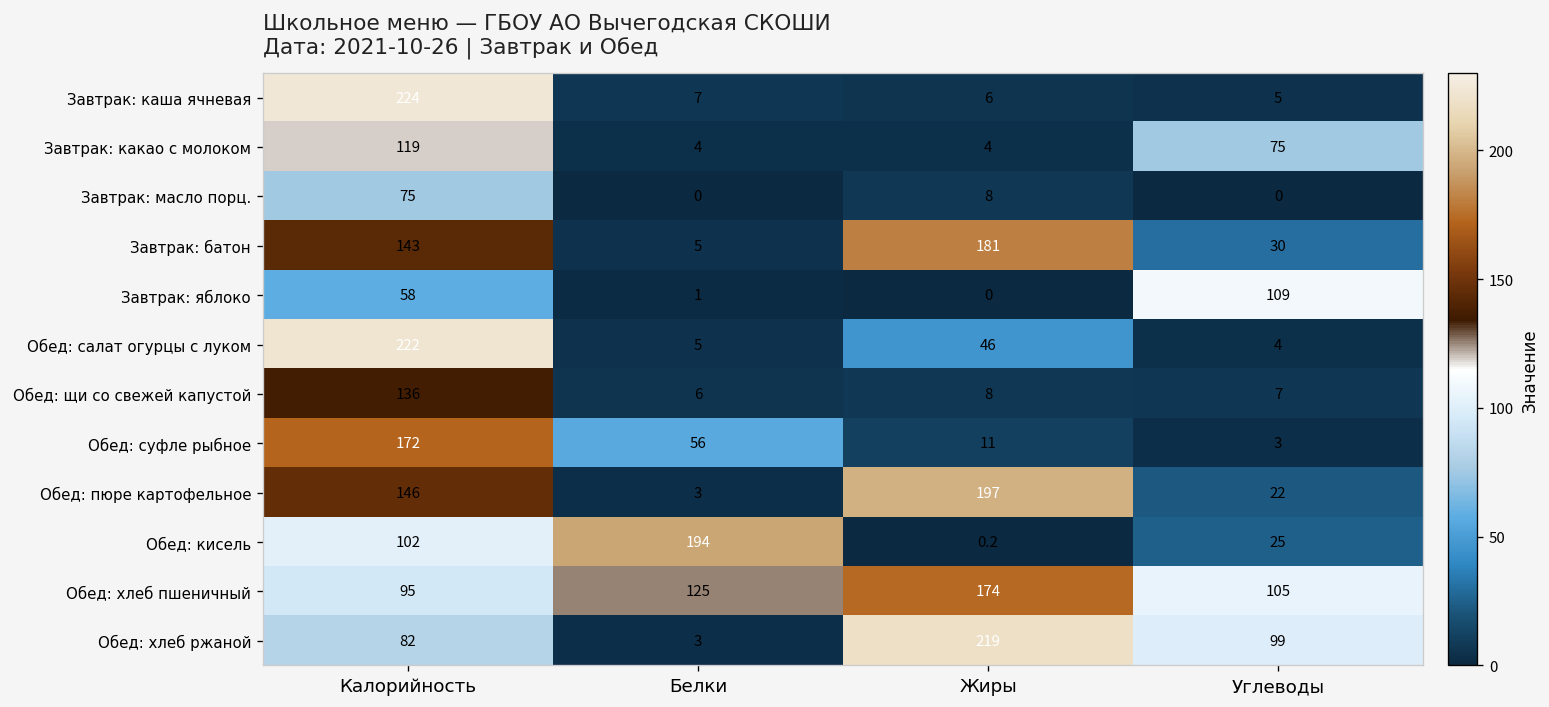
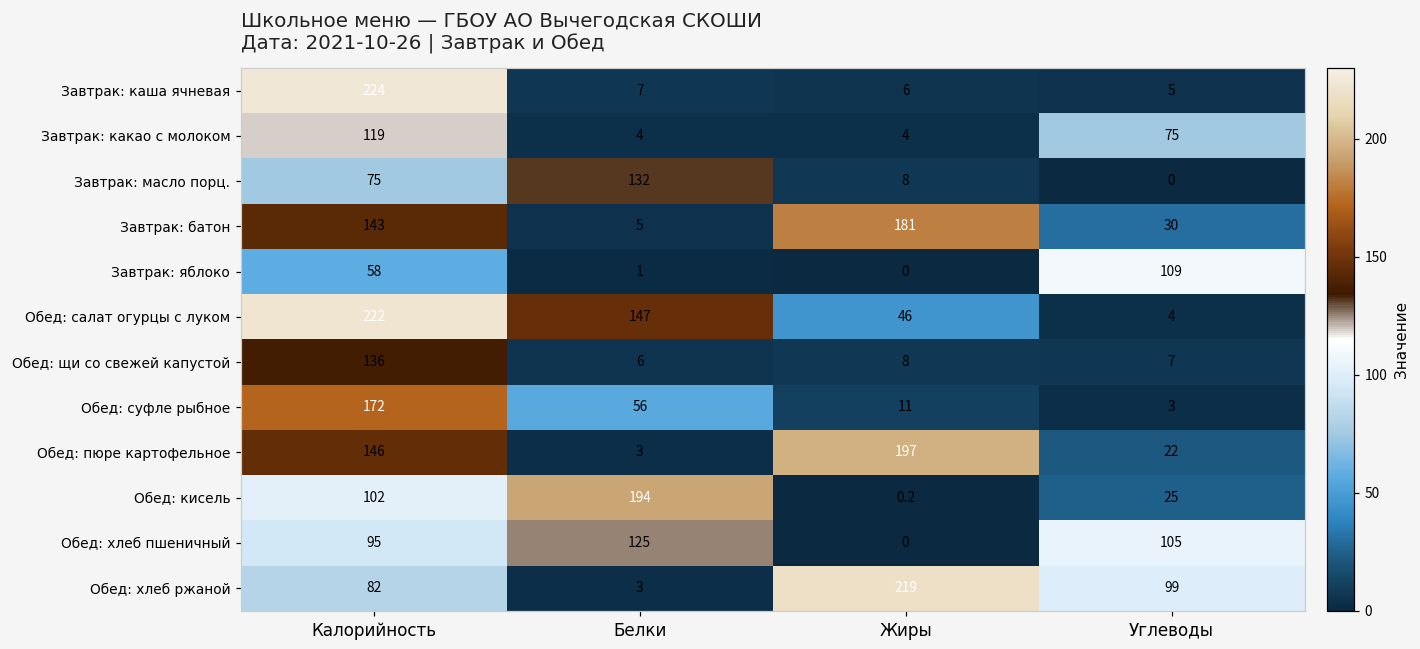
  {
    "Завтрак: каша ячневая": {
      "Белки": 7,
      "Жиры": 6,
      "Углеводы": 5
    },
    "Завтрак: какао с молоком": {
      "Калорийность": 119,
      "Белки": 4,
      "Жиры": 4,
      "Углеводы": 75
    },
    "Завтрак: масло порц.": {
      "Калорийность": 75,
-     "Белки": 0,
+     "Белки": 132,
      "Жиры": 8,
      "Углеводы": 0
    },
    "Завтрак: батон": {
      "Калорийность": 143,
      "Белки": 5,
      "Жиры": 181,
      "Углеводы": 30
    },
    "Завтрак: яблоко": {
      "Калорийность": 58,
      "Белки": 1,
      "Жиры": 0,
      "Углеводы": 109
    },
    "Обед: салат огурцы с луком": {
-     "Белки": 5,
+     "Белки": 147,
      "Жиры": 46,
      "Углеводы": 4
    },
    "Обед: щи со свежей капустой": {
      "Калорийность": 136,
      "Белки": 6,
      "Жиры": 8,
      "Углеводы": 7
    },
    "Обед: суфле рыбное": {
      "Калорийность": 172,
      "Белки": 56,
      "Жиры": 11,
      "Углеводы": 3
    },
    "Обед: пюре картофельное": {
      "Калорийность": 146,
      "Белки": 3,
      "Жиры": 197,
      "Углеводы": 22
    },
    "Обед: кисель": {
      "Калорийность": 102,
      "Белки": 194,
      "Жиры": 0.2,
      "Углеводы": 25
    },
    "Обед: хлеб пшеничный": {
      "Калорийность": 95,
      "Белки": 125,
-     "Жиры": 174,
+     "Жиры": 0,
      "Углеводы": 105
    },
    "Обед: хлеб ржаной": {
      "Калорийность": 82,
      "Белки": 3,
      "Жиры": 219,
      "Углеводы": 99
    }
  }
